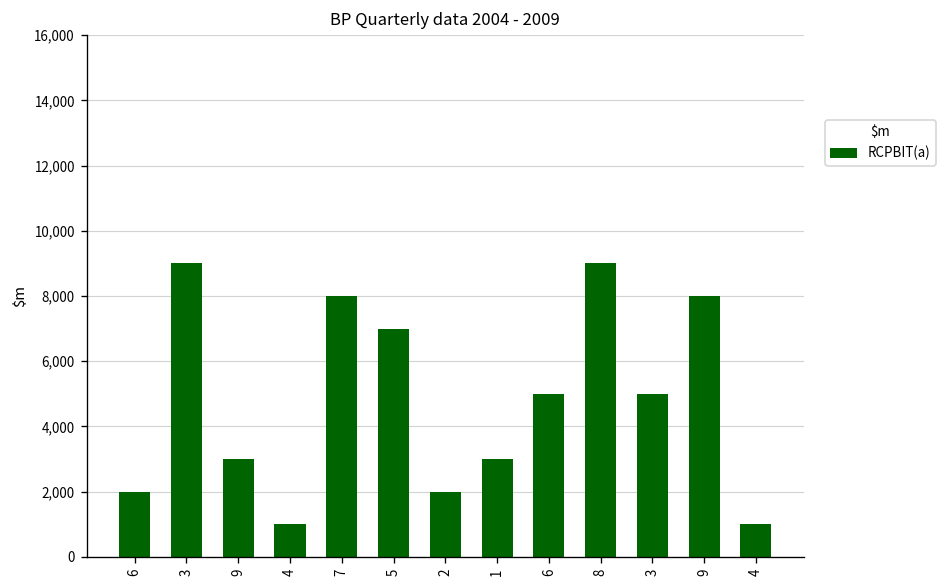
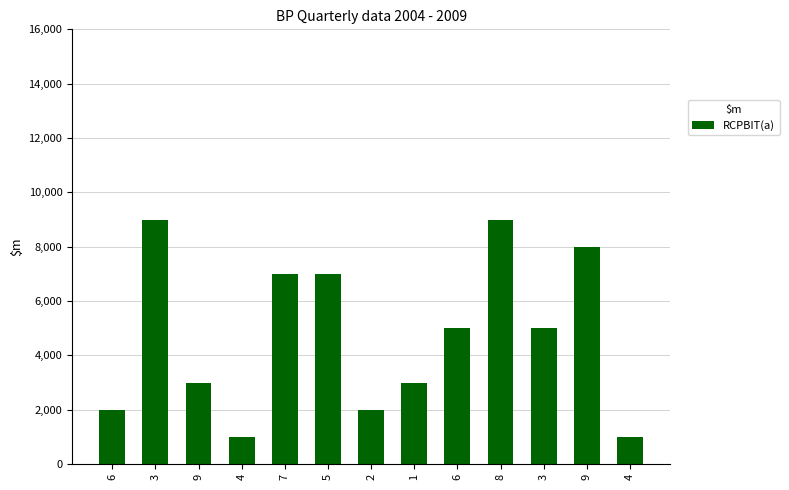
  {
-   "7": "8,000",
+   "7": "7,000",
    "5": "7,000",
    "2": "2,000",
    "1": "3,000",
    "8": "9,000"
  }
